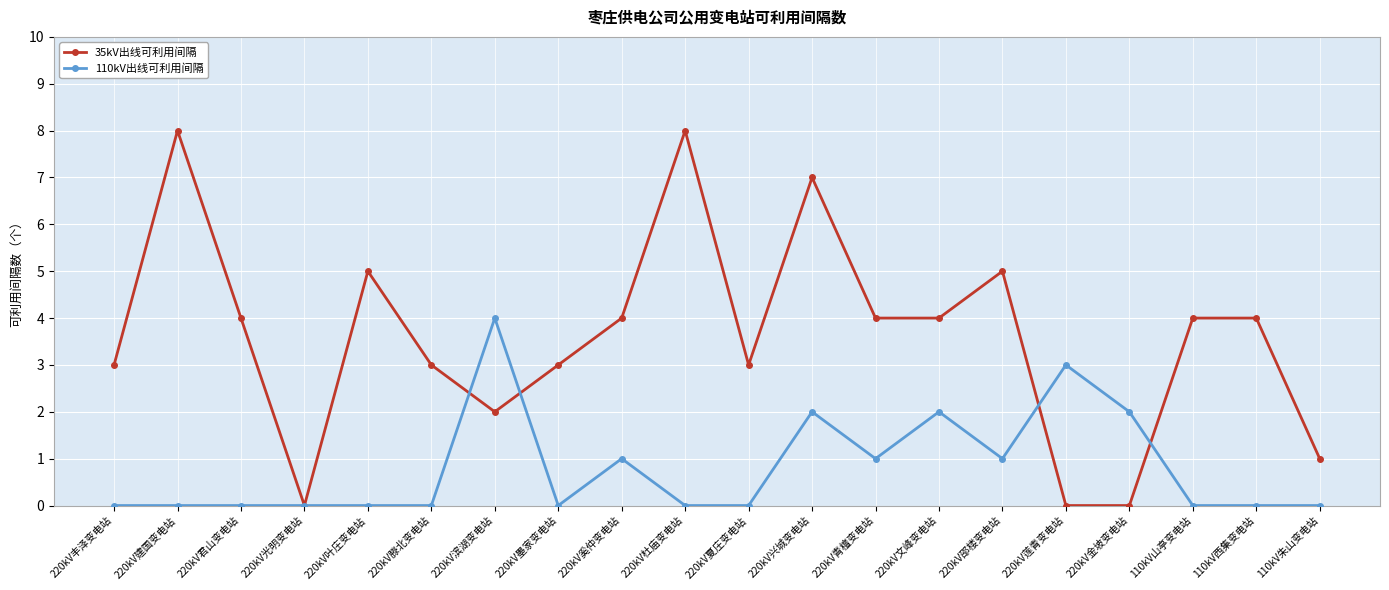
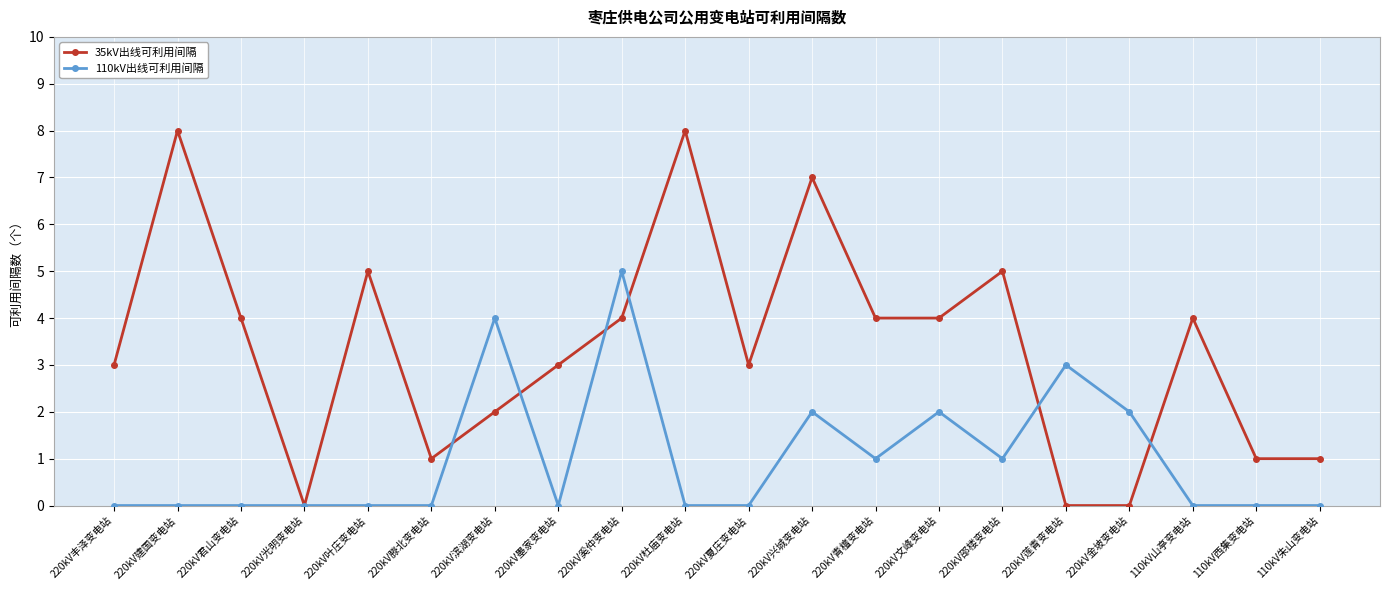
  {
    "35kV出线可利用间隔": {
      "220kV丰泽变电站": 3,
      "220kV建国变电站": 8,
      "220kV君山变电站": 4,
      "220kV叶庄变电站": 5,
-     "220kV滕北变电站": 3,
+     "220kV滕北变电站": 1,
      "220kV滨湖变电站": 2,
      "220kV墨家变电站": 3,
      "220kV奚仲变电站": 4,
      "220kV杜庙变电站": 8,
      "220kV夏庄变电站": 3,
      "220kV兴城变电站": 7,
      "220kV青檀变电站": 4,
      "220kV文峰变电站": 4,
      "220kV邵楼变电站": 5,
      "220kV莲青变电站": 0,
      "220kV金坡变电站": 0,
      "110kV山亭变电站": 4,
-     "110kV西集变电站": 4,
+     "110kV西集变电站": 1,
      "110kV朱山变电站": 1
    },
    "110kV出线可利用间隔": {
      "220kV丰泽变电站": 0,
      "220kV建国变电站": 0,
      "220kV君山变电站": 0,
      "220kV叶庄变电站": 0,
      "220kV滕北变电站": 0,
      "220kV滨湖变电站": 4,
      "220kV墨家变电站": 0,
-     "220kV奚仲变电站": 1,
+     "220kV奚仲变电站": 5,
      "220kV杜庙变电站": 0,
      "220kV夏庄变电站": 0,
      "220kV兴城变电站": 2,
      "220kV青檀变电站": 1,
      "220kV文峰变电站": 2,
      "220kV邵楼变电站": 1,
      "220kV莲青变电站": 3,
      "220kV金坡变电站": 2,
      "110kV山亭变电站": 0,
      "110kV西集变电站": 0,
      "110kV朱山变电站": 0
    }
  }
